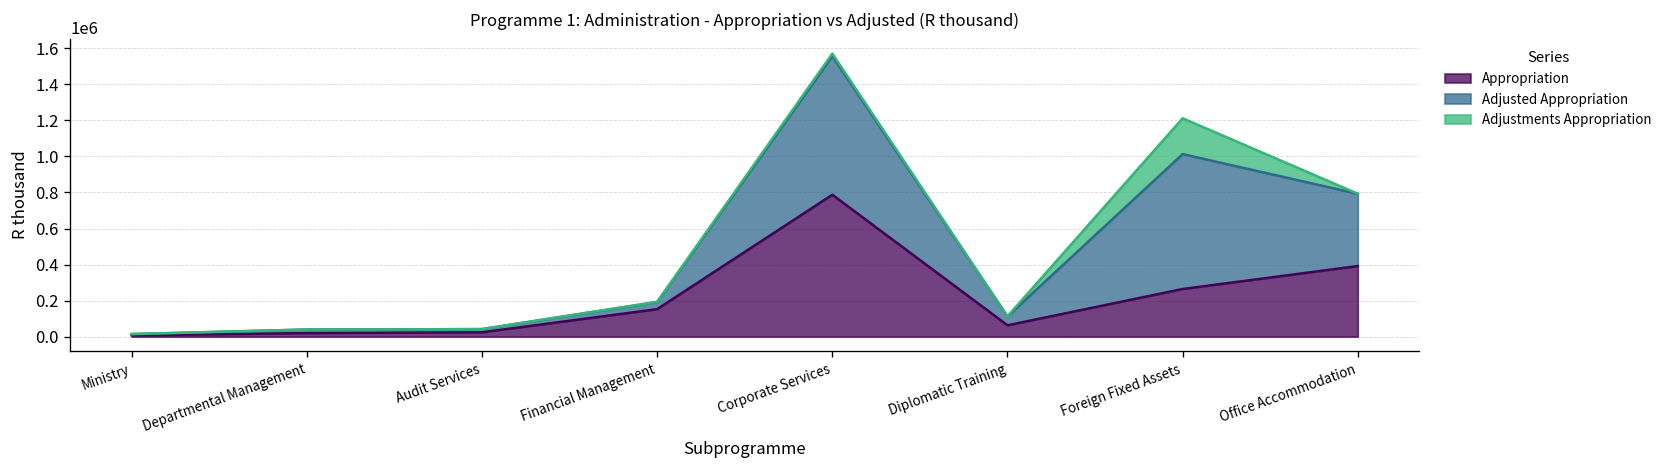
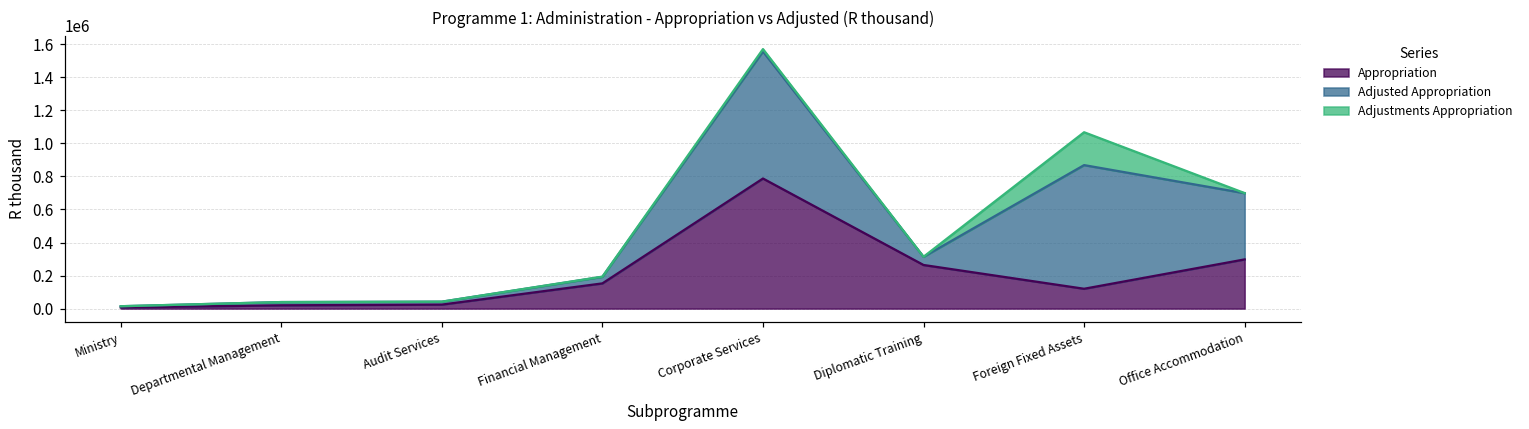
  {
    "Appropriation": {
      "Departmental Management": 20000,
      "Audit Services": 20000,
      "Financial Management": 150000,
      "Corporate Services": 790000,
-     "Diplomatic Training": 60000,
-     "Foreign Fixed Assets": 260000,
-     "Office Accommodation": 390000
+     "Diplomatic Training": 260000,
+     "Foreign Fixed Assets": 120000,
+     "Office Accommodation": 300000
    },
    "Adjusted Appropriation": {
      "Foreign Fixed Assets": 750000
    },
    "Adjustments Appropriation": {
      "Foreign Fixed Assets": 200000
    }
  }
